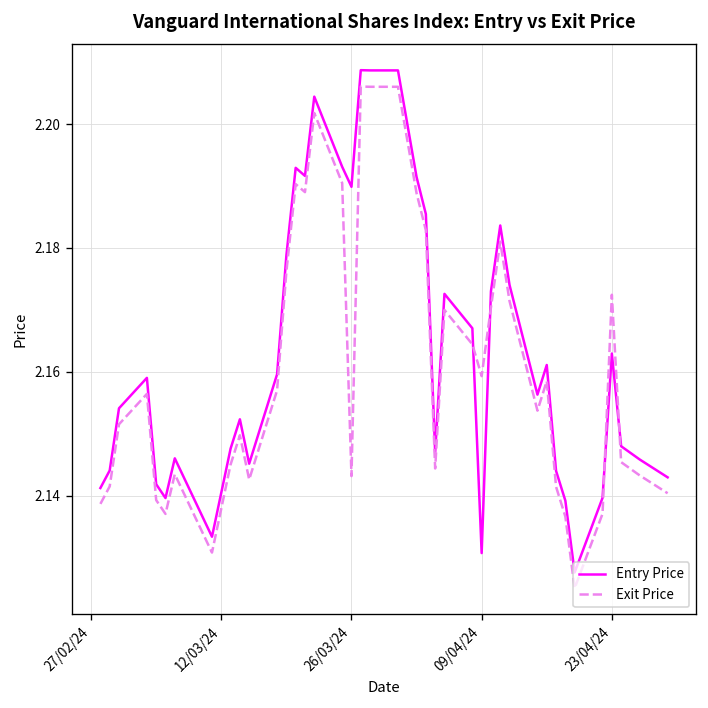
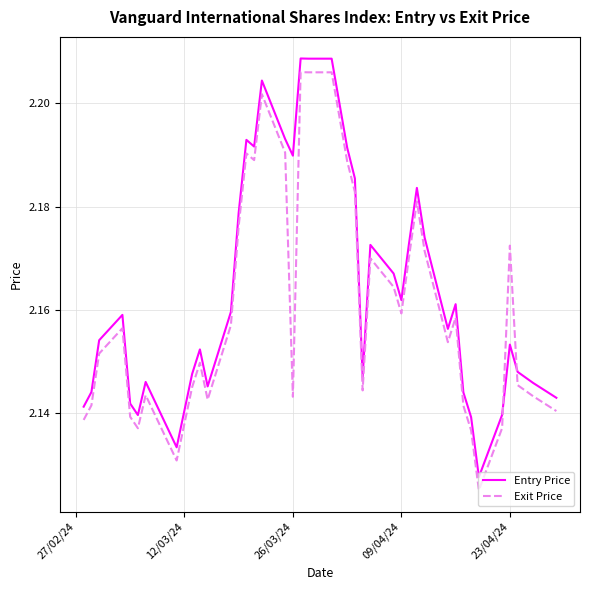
  {
    "Entry Price": {
      "26/03/24": 2.190,
-     "09/04/24": 2.131,
-     "23/04/24": 2.163
+     "09/04/24": 2.162,
+     "23/04/24": 2.153
    },
    "Exit Price": {
      "26/03/24": 2.143,
      "09/04/24": 2.159,
      "23/04/24": 2.172
    }
  }
